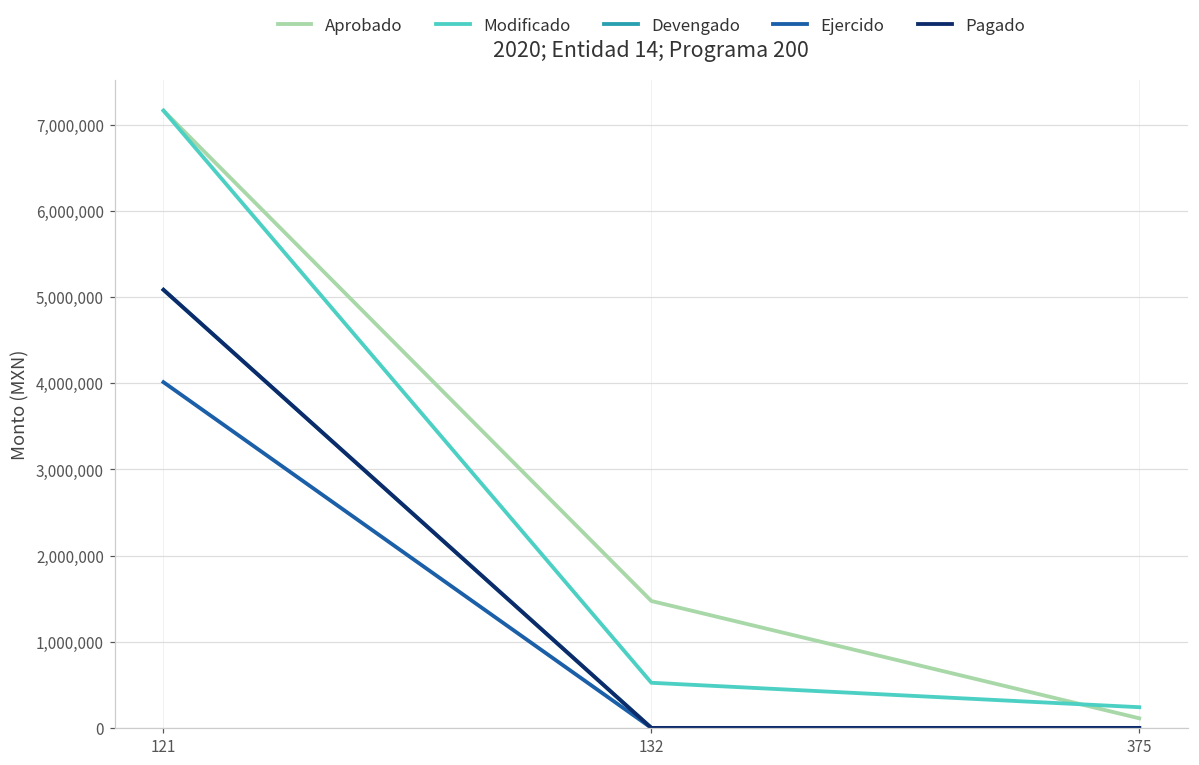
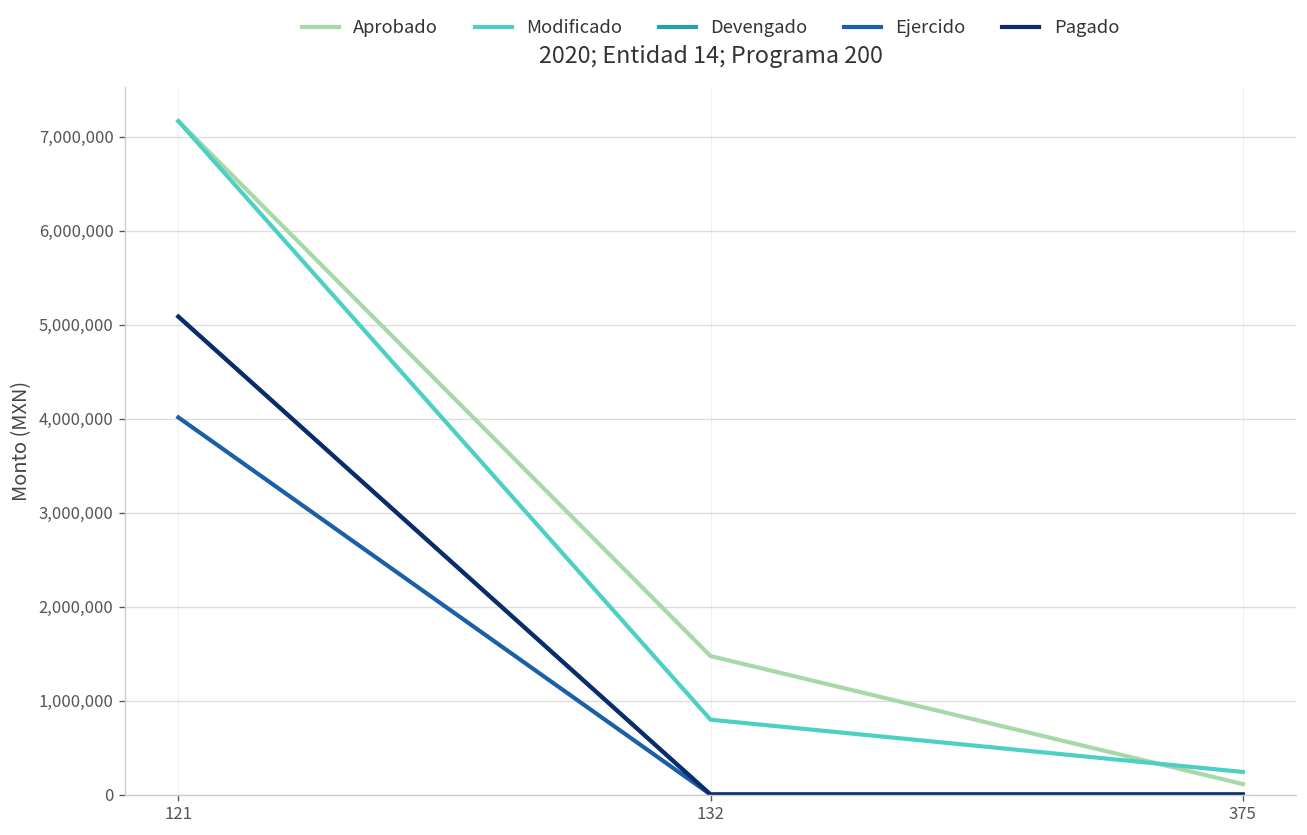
  {
    "Aprobado": {
      "132": "1,500,000",
      "375": "100,000"
    },
    "Modificado": {
-     "132": "500,000",
+     "132": "800,000",
      "375": "200,000"
    },
    "Pagado": {
      "121": "5,100,000"
    },
    "Ejercido": {
      "121": "4,000,000"
    }
  }
